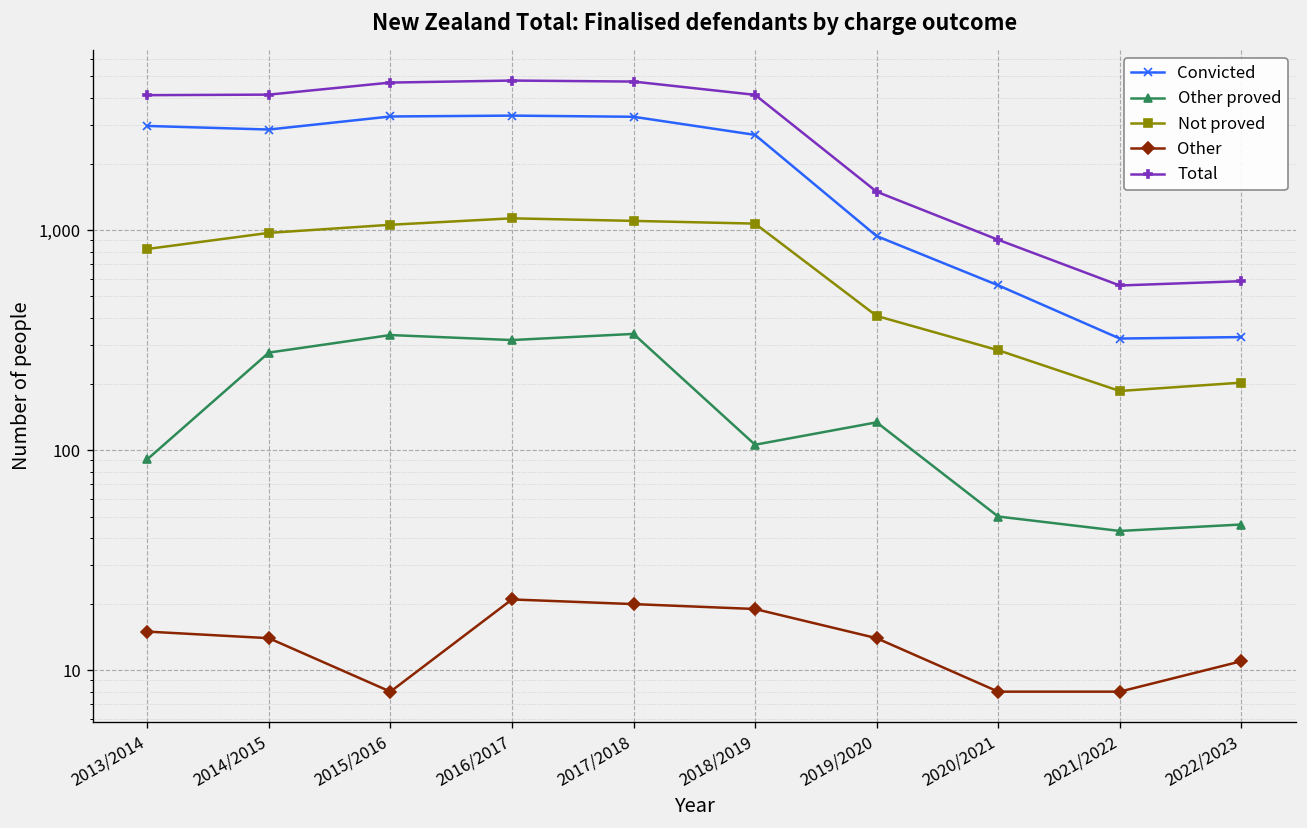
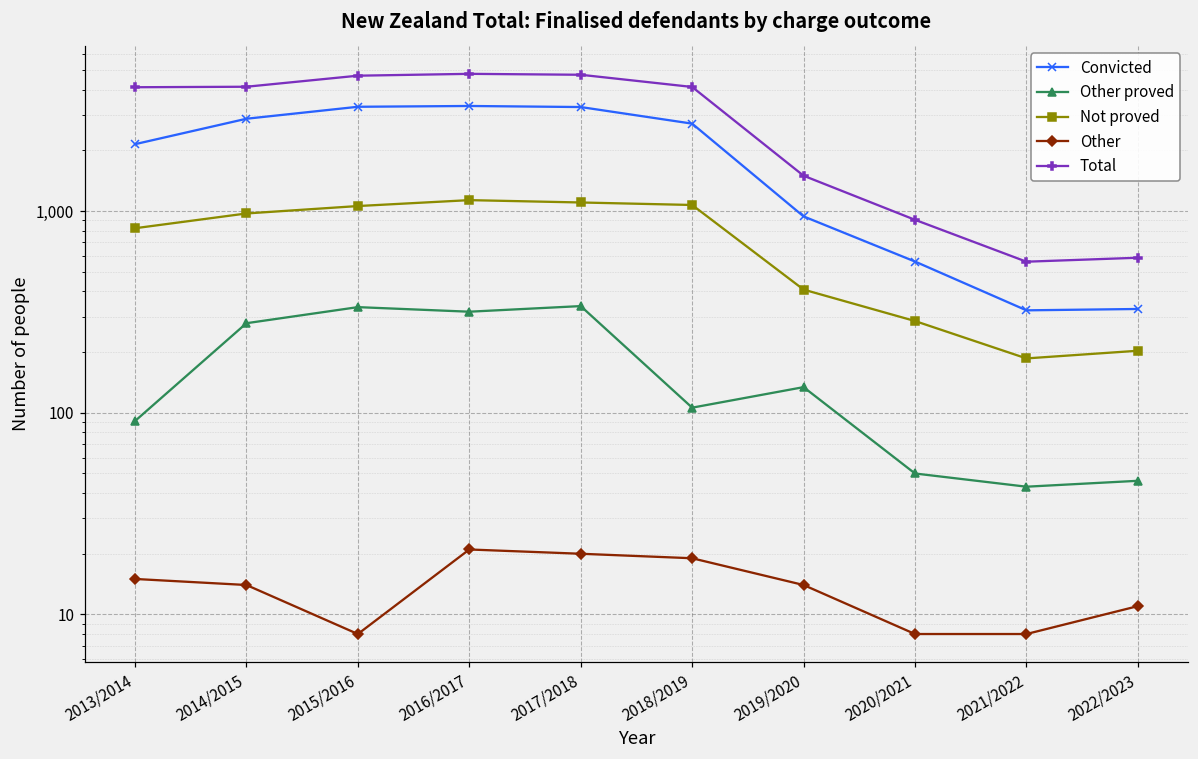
  {
    "Convicted": {
-     "2013/2014": "3,000",
+     "2013/2014": "2,100",
      "2014/2015": "2,900",
      "2015/2016": "3,300",
      "2016/2017": "3,300",
      "2017/2018": "3,300",
      "2018/2019": "2,700",
      "2019/2020": "900",
      "2020/2021": "560",
      "2021/2022": "320",
      "2022/2023": "330"
    },
    "Other proved": {
      "2013/2014": "90",
      "2014/2015": "280",
      "2015/2016": "330",
      "2016/2017": "320",
      "2017/2018": "340",
      "2018/2019": "110",
      "2019/2020": "130",
      "2020/2021": "50",
      "2021/2022": "43",
      "2022/2023": "46"
    },
    "Not proved": {
      "2013/2014": "800",
      "2014/2015": "1,000",
      "2015/2016": "1,100",
      "2016/2017": "1,100",
      "2017/2018": "1,100",
      "2018/2019": "1,100",
      "2019/2020": "410",
      "2020/2021": "290",
      "2021/2022": "190",
      "2022/2023": "200"
    },
    "Other": {
      "2013/2014": "15",
      "2014/2015": "14",
      "2015/2016": "8",
      "2016/2017": "21",
      "2017/2018": "20",
      "2018/2019": "19",
      "2019/2020": "14",
      "2020/2021": "8",
      "2021/2022": "8",
      "2022/2023": "11"
    },
    "Total": {
      "2013/2014": "4,100",
      "2014/2015": "4,100",
      "2015/2016": "4,700",
      "2016/2017": "4,800",
      "2017/2018": "4,700",
      "2018/2019": "4,100",
      "2019/2020": "1,500",
      "2020/2021": "900",
      "2021/2022": "560",
      "2022/2023": "590"
    }
  }
